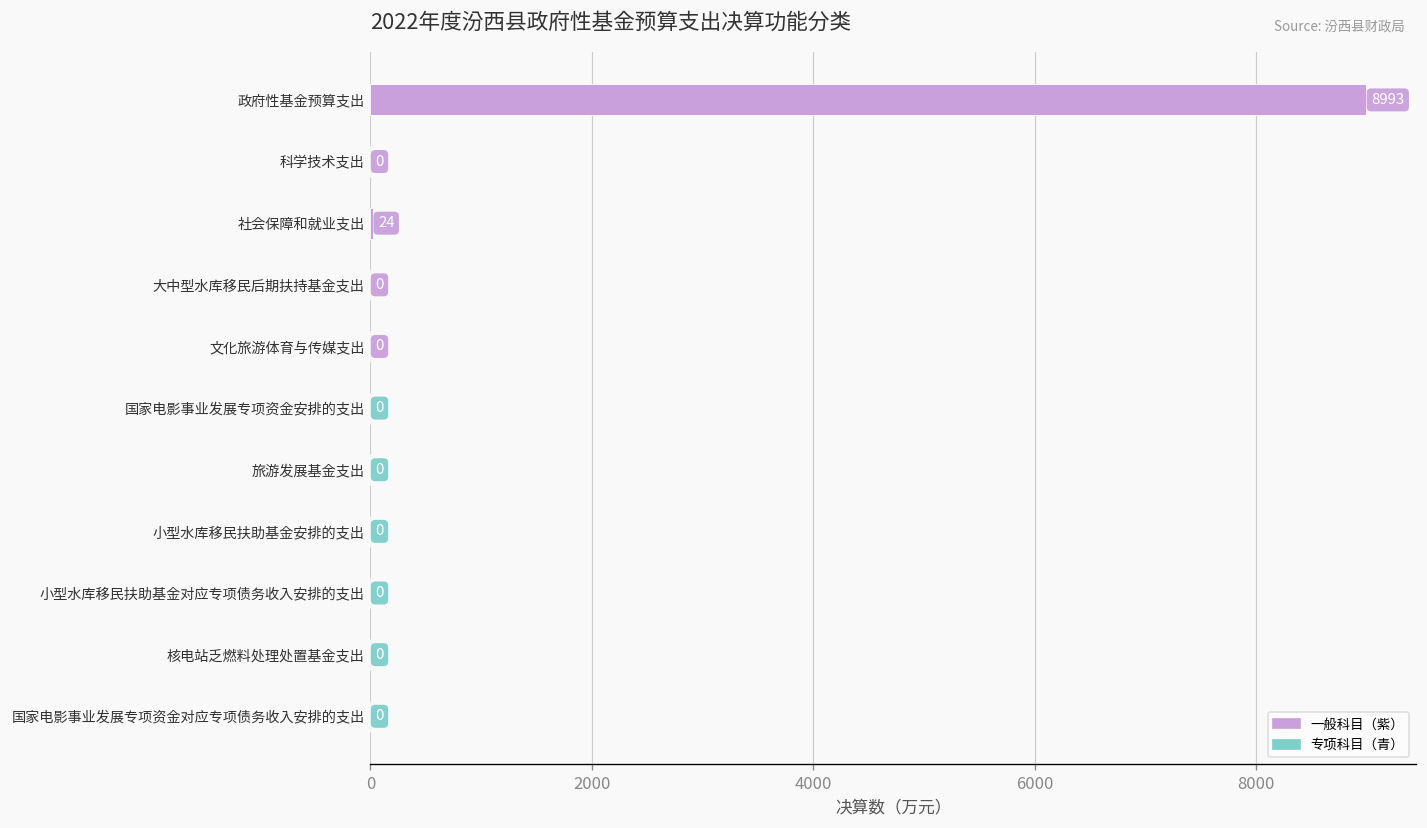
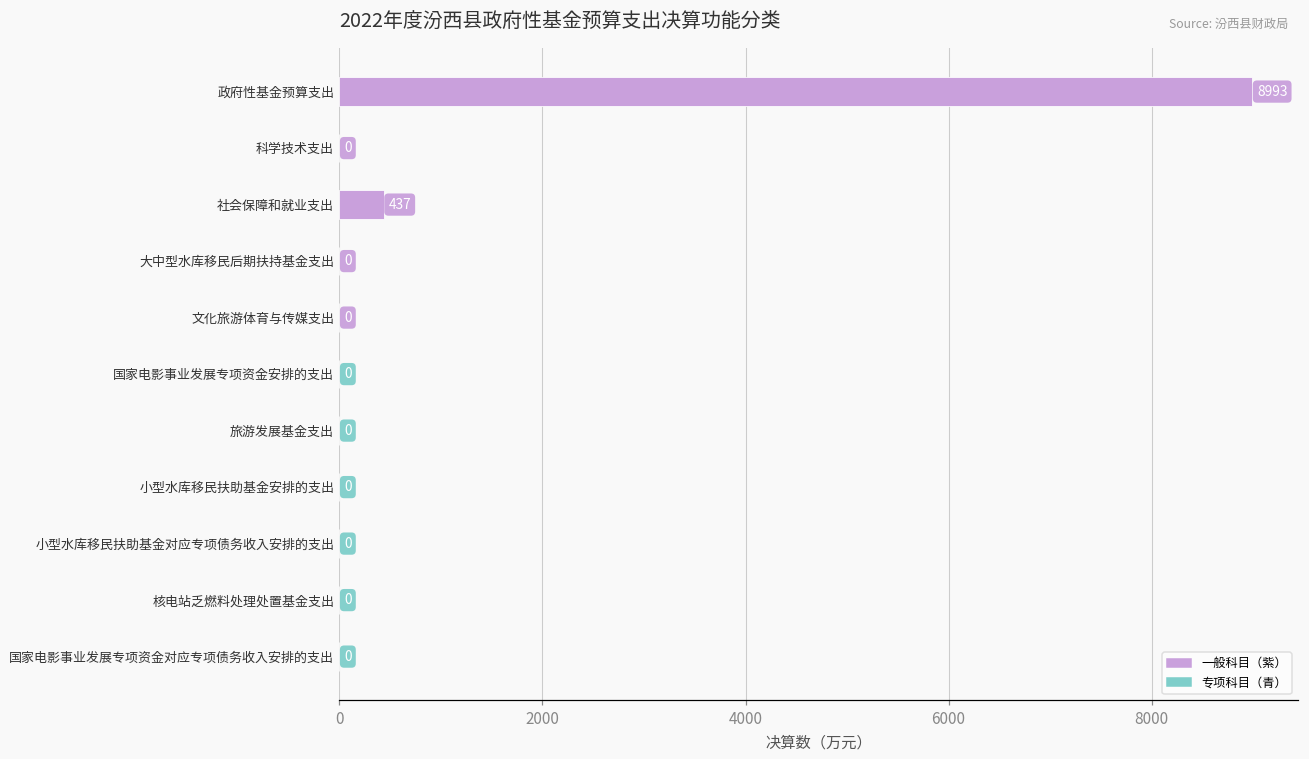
  {
-   "社会保障和就业支出": 24
+   "社会保障和就业支出": 437
  }
